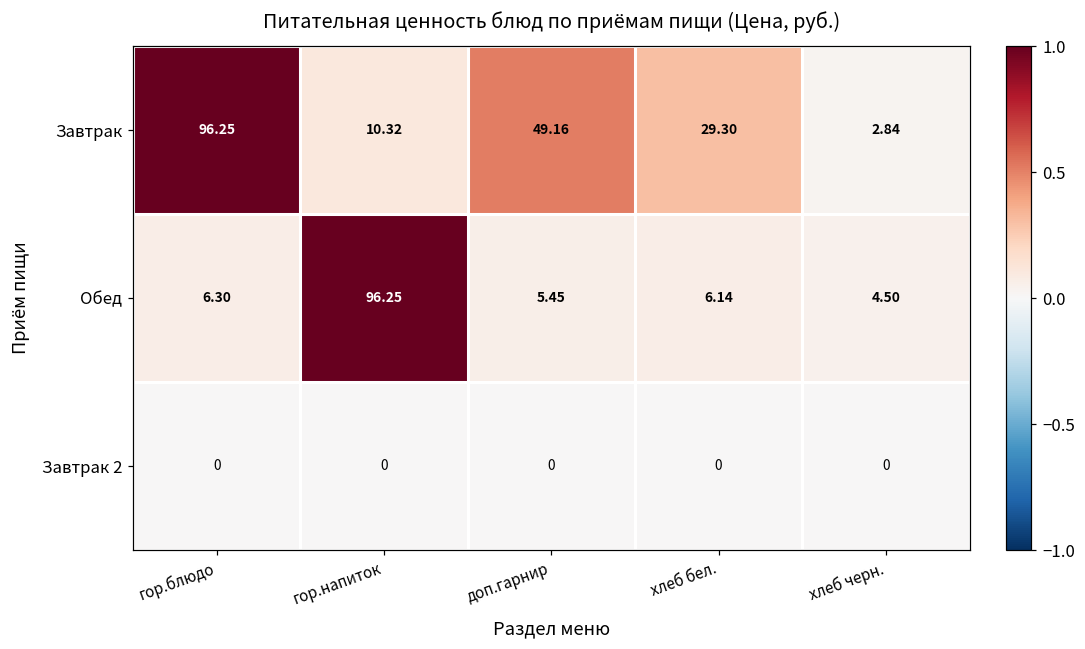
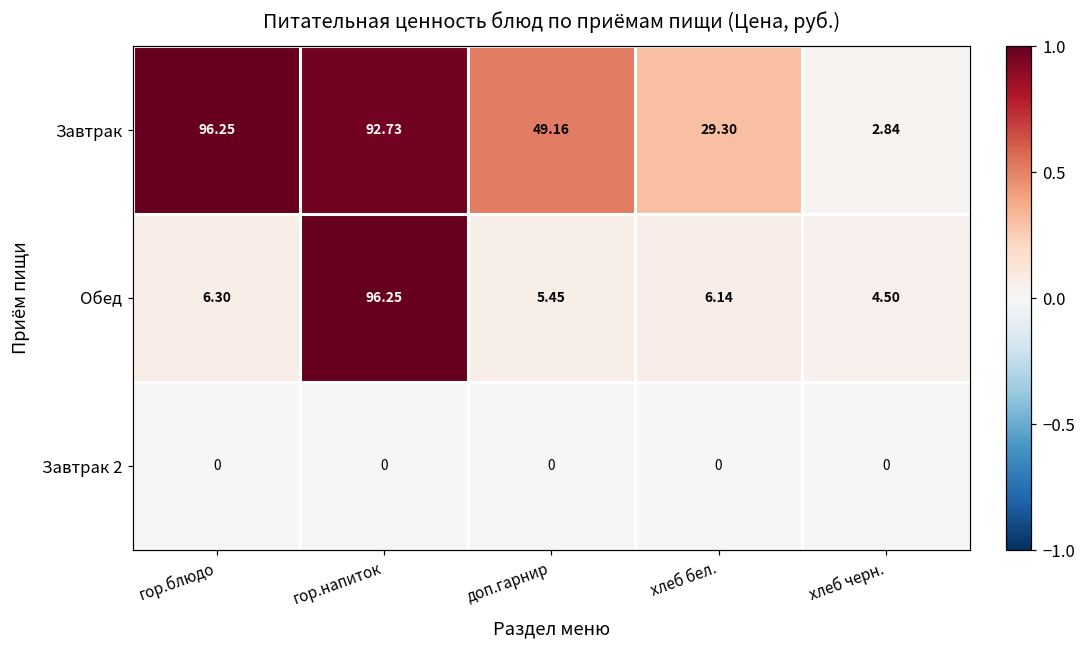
  {
    "Завтрак": {
      "гор.блюдо": 96.25,
-     "гор.напиток": 10.32,
+     "гор.напиток": 92.73,
      "доп.гарнир": 49.16,
      "хлеб бел.": 29.30,
      "хлеб черн.": 2.84
    },
    "Обед": {
      "гор.блюдо": 6.30,
      "гор.напиток": 96.25,
      "доп.гарнир": 5.45,
      "хлеб бел.": 6.14,
      "хлеб черн.": 4.50
    },
    "Завтрак 2": {
      "гор.блюдо": 0,
      "гор.напиток": 0,
      "доп.гарнир": 0,
      "хлеб бел.": 0,
      "хлеб черн.": 0
    }
  }
